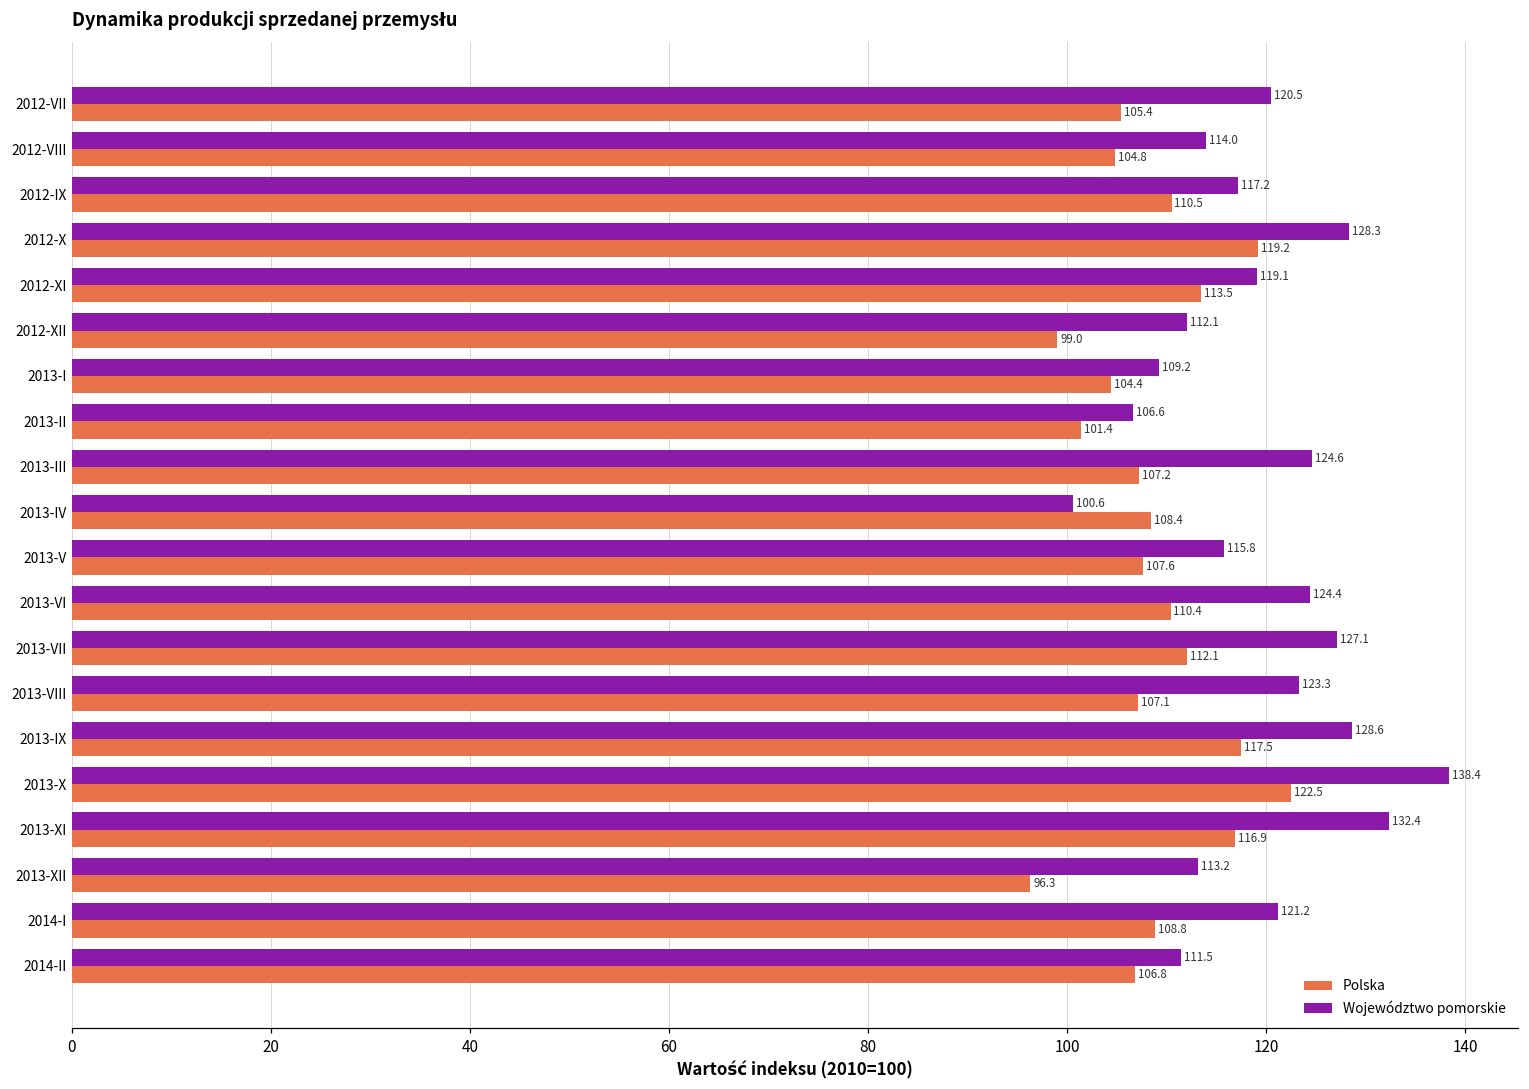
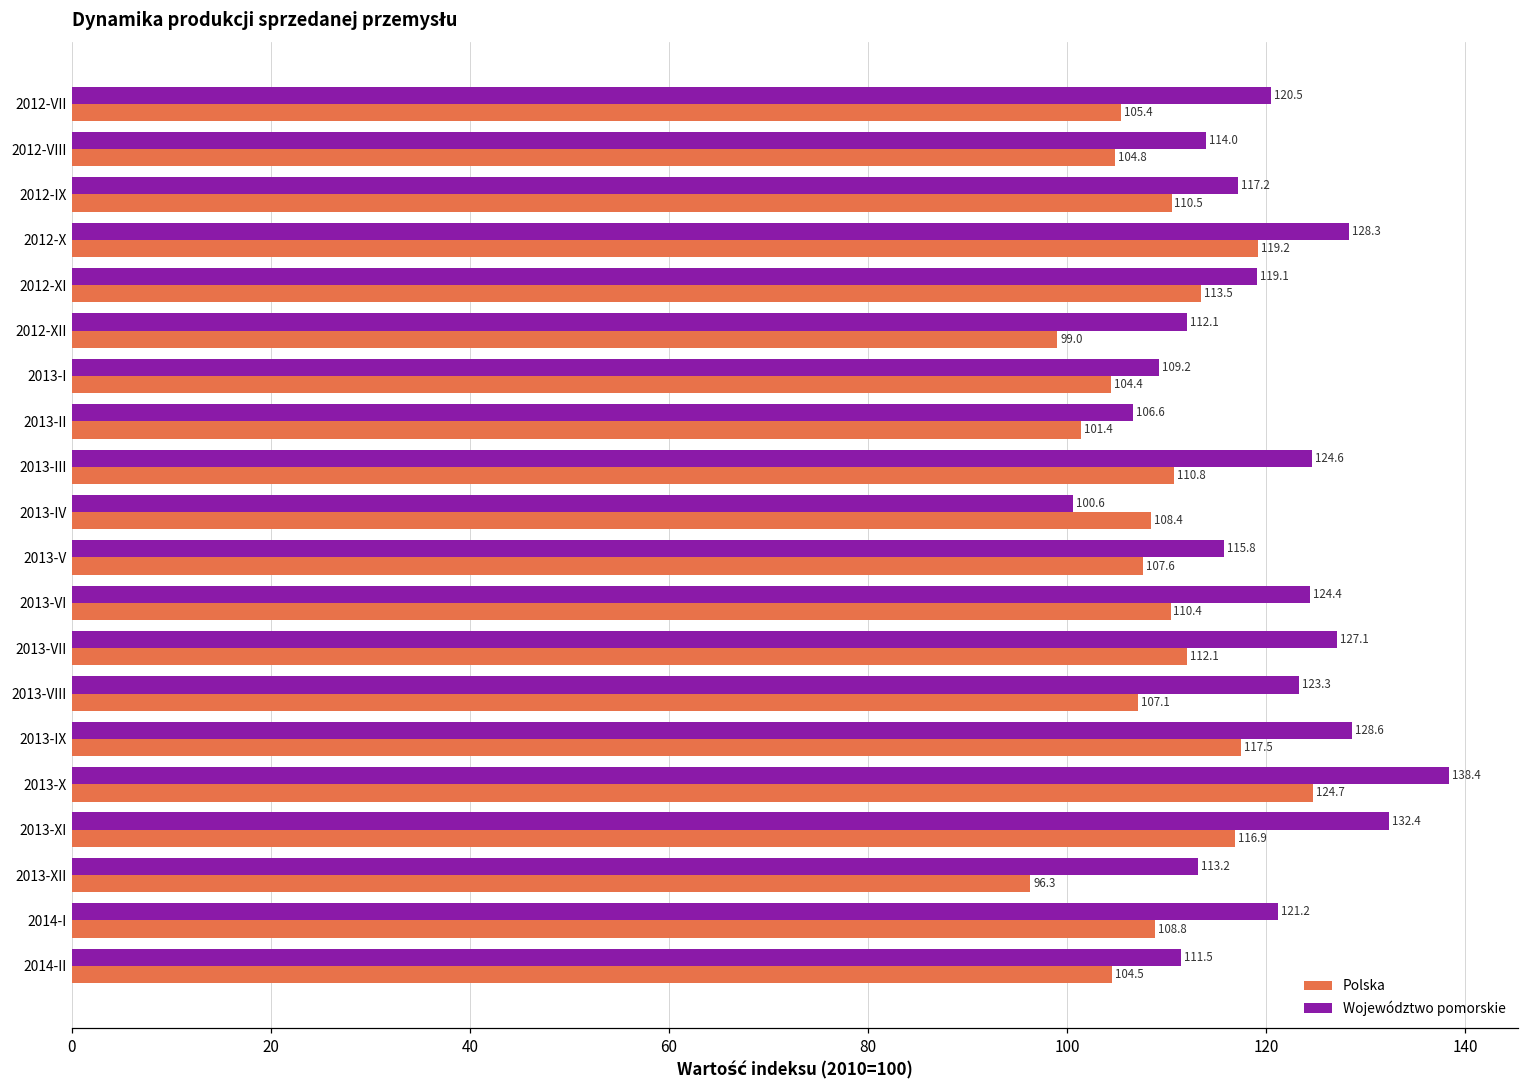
  {
    "Polska": {
      "2012-VII": 105.4,
      "2012-VIII": 104.8,
      "2012-IX": 110.5,
      "2012-X": 119.2,
      "2012-XI": 113.5,
      "2012-XII": 99.0,
      "2013-I": 104.4,
      "2013-II": 101.4,
-     "2013-III": 107.2,
+     "2013-III": 110.8,
      "2013-IV": 108.4,
      "2013-V": 107.6,
      "2013-VI": 110.4,
      "2013-VII": 112.1,
      "2013-VIII": 107.1,
      "2013-IX": 117.5,
-     "2013-X": 122.5,
+     "2013-X": 124.7,
      "2013-XI": 116.9,
      "2013-XII": 96.3,
      "2014-I": 108.8,
-     "2014-II": 106.8
+     "2014-II": 104.5
    },
    "Województwo pomorskie": {
      "2012-VII": 120.5,
      "2012-VIII": 114.0,
      "2012-IX": 117.2,
      "2012-X": 128.3,
      "2012-XI": 119.1,
      "2012-XII": 112.1,
      "2013-I": 109.2,
      "2013-II": 106.6,
      "2013-III": 124.6,
      "2013-IV": 100.6,
      "2013-V": 115.8,
      "2013-VI": 124.4,
      "2013-VII": 127.1,
      "2013-VIII": 123.3,
      "2013-IX": 128.6,
      "2013-X": 138.4,
      "2013-XI": 132.4,
      "2013-XII": 113.2,
      "2014-I": 121.2,
      "2014-II": 111.5
    }
  }
